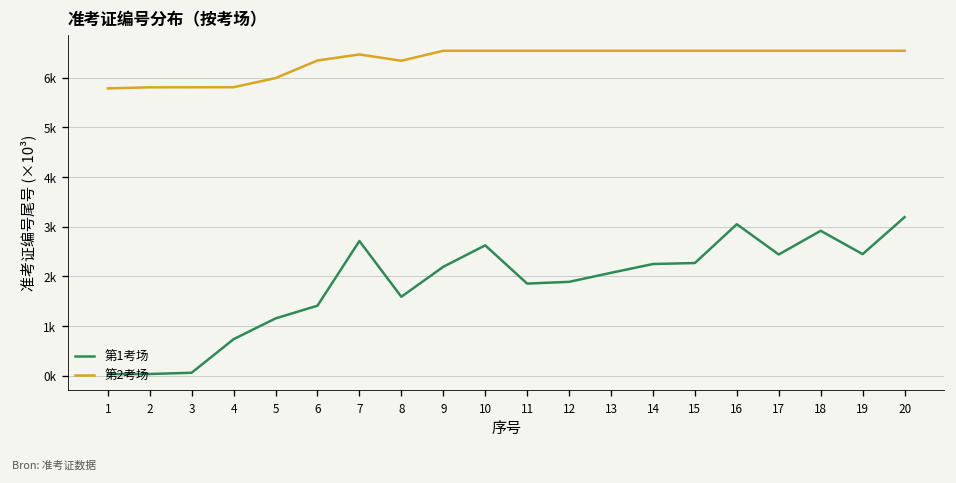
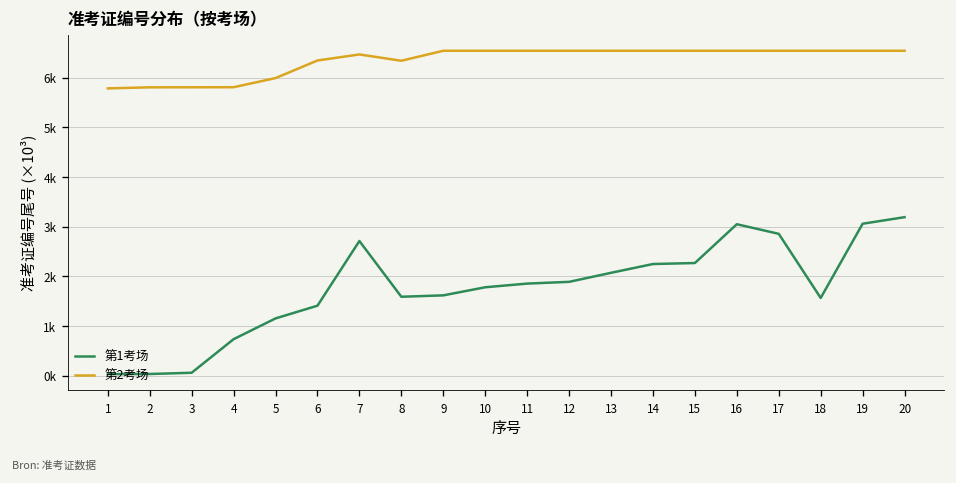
  {
    "第1考场": {
      "1": 0,
      "2": 0,
      "3": 100,
      "4": 700,
      "5": 1200,
      "6": 1400,
      "7": 2700,
      "8": 1600,
-     "9": 2200,
-     "10": 2600,
+     "9": 1600,
+     "10": 1800,
      "11": 1900,
      "12": 1900,
      "13": 2100,
      "14": 2300,
      "15": 2300,
      "16": 3100,
-     "17": 2400,
-     "18": 2900,
-     "19": 2400,
+     "17": 2900,
+     "18": 1600,
+     "19": 3100,
      "20": 3200
    },
    "第2考场": {
      "1": 5800,
      "2": 5800,
      "3": 5800,
      "4": 5800,
      "5": 6000,
      "6": 6300,
      "7": 6500,
      "8": 6300,
      "9": 6500,
      "10": 6500,
      "11": 6500,
      "12": 6500,
      "13": 6500,
      "14": 6500,
      "15": 6500,
      "16": 6500,
      "17": 6500,
      "18": 6500,
      "19": 6500,
      "20": 6500
    }
  }
